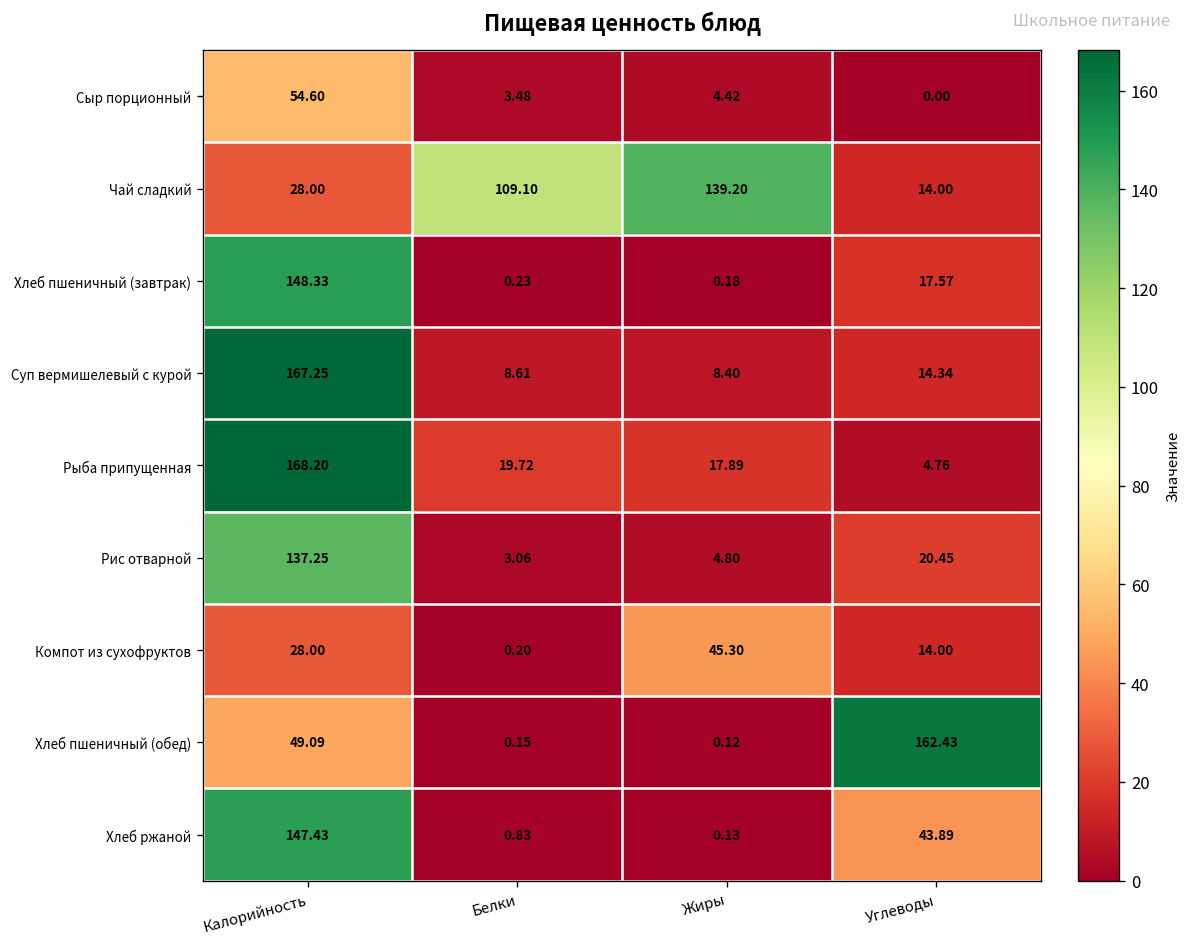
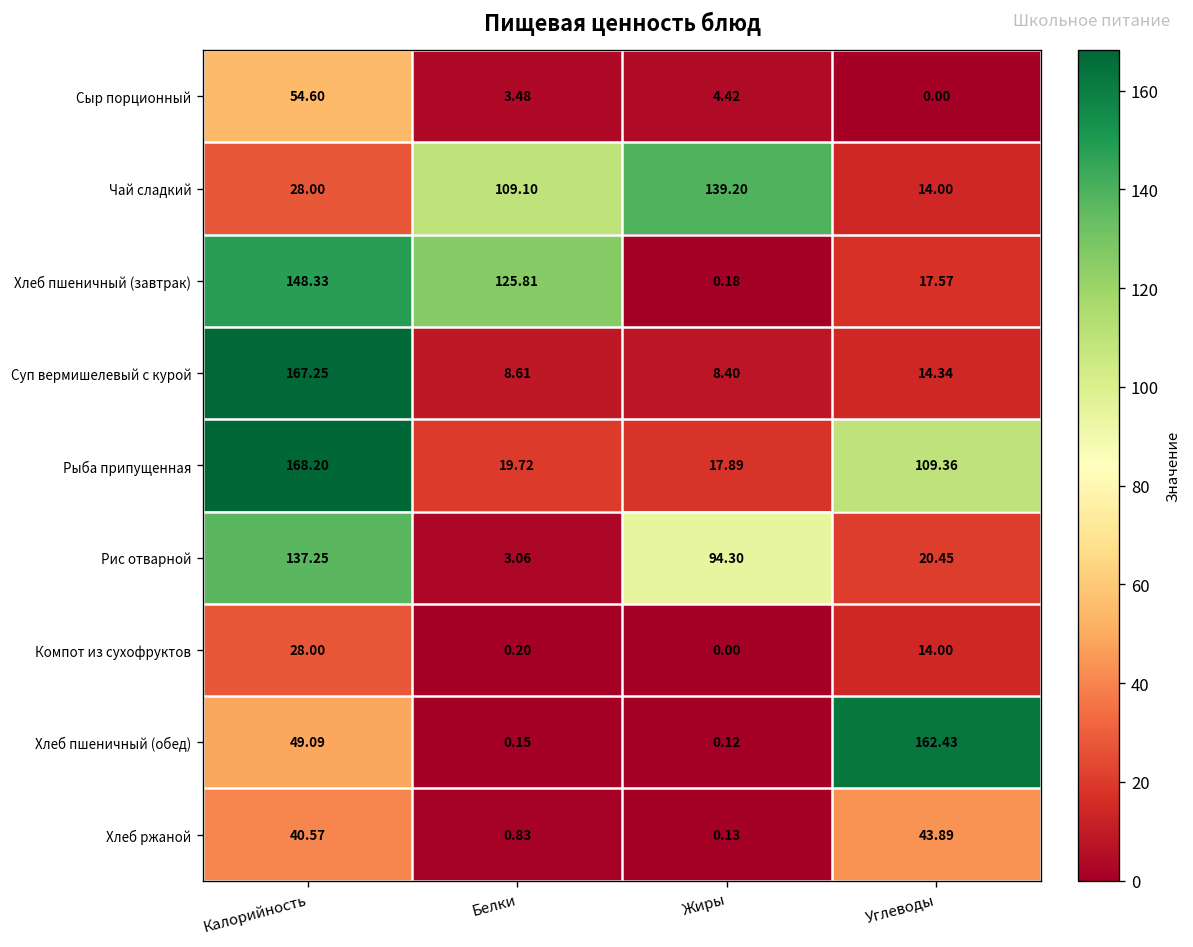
  {
    "Сыр порционный": {
      "Калорийность": 54.60,
      "Белки": 3.48,
      "Жиры": 4.42,
      "Углеводы": 0.00
    },
    "Чай сладкий": {
      "Калорийность": 28.00,
      "Белки": 109.10,
      "Жиры": 139.20,
      "Углеводы": 14.00
    },
    "Хлеб пшеничный (завтрак)": {
      "Калорийность": 148.33,
-     "Белки": 0.23,
+     "Белки": 125.81,
      "Жиры": 0.18,
      "Углеводы": 17.57
    },
    "Суп вермишелевый с курой": {
      "Калорийность": 167.25,
      "Белки": 8.61,
      "Жиры": 8.40,
      "Углеводы": 14.34
    },
    "Рыба припущенная": {
      "Калорийность": 168.20,
      "Белки": 19.72,
      "Жиры": 17.89,
-     "Углеводы": 4.76
+     "Углеводы": 109.36
    },
    "Рис отварной": {
      "Калорийность": 137.25,
      "Белки": 3.06,
-     "Жиры": 4.80,
+     "Жиры": 94.30,
      "Углеводы": 20.45
    },
    "Компот из сухофруктов": {
      "Калорийность": 28.00,
      "Белки": 0.20,
-     "Жиры": 45.30,
+     "Жиры": 0.00,
      "Углеводы": 14.00
    },
    "Хлеб пшеничный (обед)": {
      "Калорийность": 49.09,
      "Белки": 0.15,
      "Жиры": 0.12,
      "Углеводы": 162.43
    },
    "Хлеб ржаной": {
-     "Калорийность": 147.43,
+     "Калорийность": 40.57,
      "Белки": 0.83,
      "Жиры": 0.13,
      "Углеводы": 43.89
    }
  }
